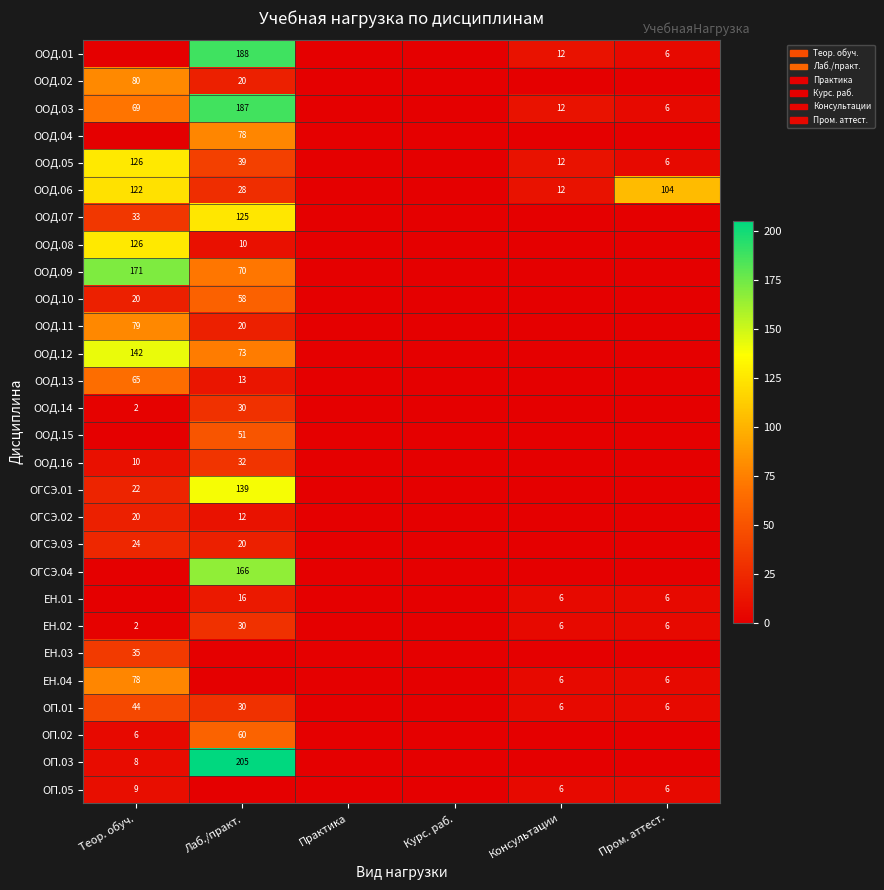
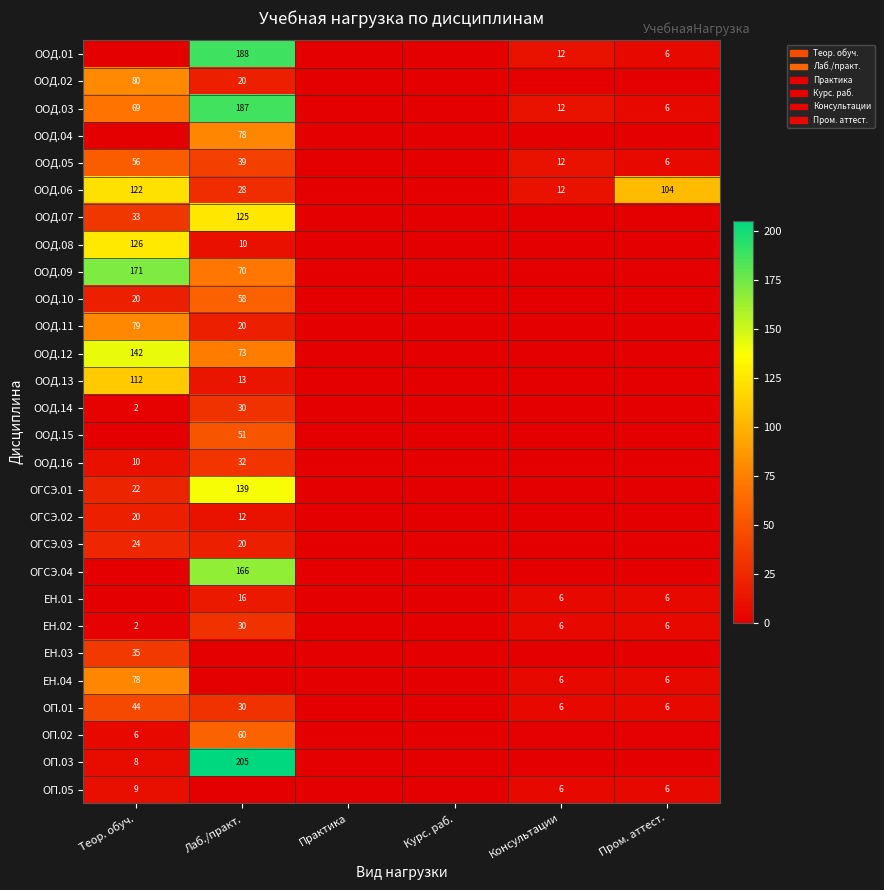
  {
    "ООД.01": {
      "Лаб./практ.": 188,
      "Консультации": 12,
      "Пром. аттест.": 6
    },
    "ООД.02": {
      "Теор. обуч.": 80,
      "Лаб./практ.": 20
    },
    "ООД.03": {
      "Теор. обуч.": 69,
      "Лаб./практ.": 187,
      "Консультации": 12,
      "Пром. аттест.": 6
    },
    "ООД.04": {
      "Лаб./практ.": 78
    },
    "ООД.05": {
-     "Теор. обуч.": 126,
+     "Теор. обуч.": 56,
      "Лаб./практ.": 39,
      "Консультации": 12,
      "Пром. аттест.": 6
    },
    "ООД.06": {
      "Теор. обуч.": 122,
      "Лаб./практ.": 28,
      "Консультации": 12,
      "Пром. аттест.": 104
    },
    "ООД.07": {
      "Теор. обуч.": 33,
      "Лаб./практ.": 125
    },
    "ООД.08": {
      "Теор. обуч.": 126,
      "Лаб./практ.": 10
    },
    "ООД.09": {
      "Теор. обуч.": 171,
      "Лаб./практ.": 70
    },
    "ООД.10": {
      "Теор. обуч.": 20,
      "Лаб./практ.": 58
    },
    "ООД.11": {
      "Теор. обуч.": 79,
      "Лаб./практ.": 20
    },
    "ООД.12": {
      "Теор. обуч.": 142,
      "Лаб./практ.": 73
    },
    "ООД.13": {
-     "Теор. обуч.": 65,
+     "Теор. обуч.": 112,
      "Лаб./практ.": 13
    },
    "ООД.14": {
      "Теор. обуч.": 2,
      "Лаб./практ.": 30
    },
    "ООД.15": {
      "Лаб./практ.": 51
    },
    "ООД.16": {
      "Теор. обуч.": 10,
      "Лаб./практ.": 32
    },
    "ОГСЭ.01": {
      "Теор. обуч.": 22,
      "Лаб./практ.": 139
    },
    "ОГСЭ.02": {
      "Теор. обуч.": 20,
      "Лаб./практ.": 12
    },
    "ОГСЭ.03": {
      "Теор. обуч.": 24,
      "Лаб./практ.": 20
    },
    "ОГСЭ.04": {
      "Лаб./практ.": 166
    },
    "ЕН.01": {
      "Лаб./практ.": 16,
      "Консультации": 6,
      "Пром. аттест.": 6
    },
    "ЕН.02": {
      "Теор. обуч.": 2,
      "Лаб./практ.": 30,
      "Консультации": 6,
      "Пром. аттест.": 6
    },
    "ЕН.03": {
      "Теор. обуч.": 35
    },
    "ЕН.04": {
      "Теор. обуч.": 78,
      "Консультации": 6,
      "Пром. аттест.": 6
    },
    "ОП.01": {
      "Теор. обуч.": 44,
      "Лаб./практ.": 30,
      "Консультации": 6,
      "Пром. аттест.": 6
    },
    "ОП.02": {
      "Теор. обуч.": 6,
      "Лаб./практ.": 60
    },
    "ОП.03": {
      "Теор. обуч.": 8,
      "Лаб./практ.": 205
    },
    "ОП.05": {
      "Теор. обуч.": 9,
      "Консультации": 6,
      "Пром. аттест.": 6
    }
  }
